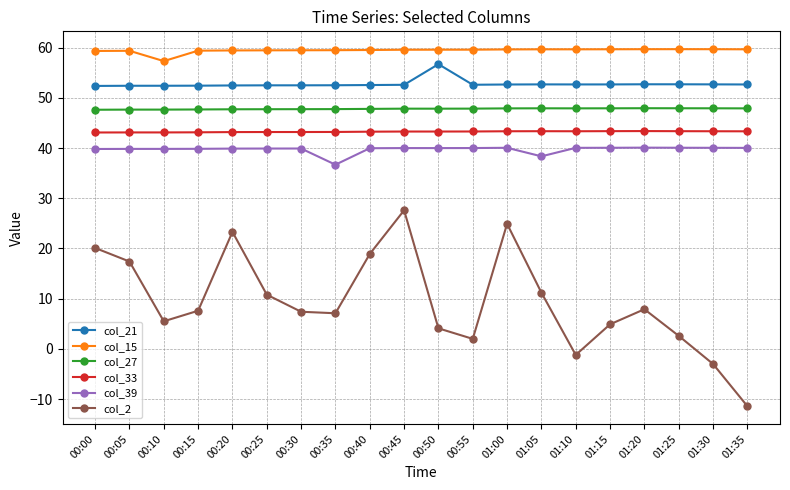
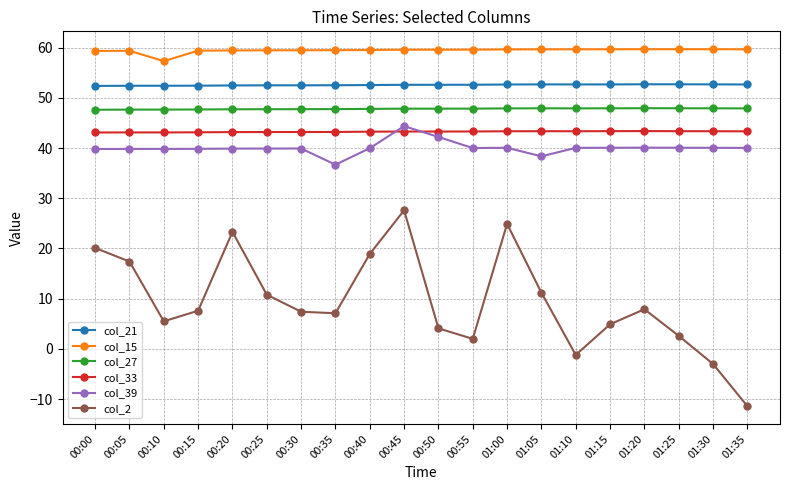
  {
    "col_21": {
      "00:00": 52,
      "00:05": 52,
      "00:10": 52,
      "00:15": 52,
      "00:20": 52,
      "00:25": 52,
      "00:30": 52,
      "00:35": 52,
      "00:40": 53,
      "00:45": 53,
-     "00:50": 57,
+     "00:50": 53,
      "00:55": 53,
      "01:00": 53,
      "01:05": 53,
      "01:10": 53,
      "01:15": 53,
      "01:20": 53,
      "01:25": 53,
      "01:30": 53,
      "01:35": 53
    },
    "col_15": {
      "00:00": 59,
      "00:05": 59,
      "00:10": 57,
      "00:15": 59,
      "00:20": 59,
      "00:25": 59,
      "00:30": 59,
      "00:35": 59,
      "00:40": 60,
      "00:45": 60,
      "00:50": 60,
      "00:55": 60,
      "01:00": 60,
      "01:05": 60,
      "01:10": 60,
      "01:15": 60,
      "01:20": 60,
      "01:25": 60,
      "01:30": 60,
      "01:35": 60
    },
    "col_27": {
      "00:00": 48,
      "00:05": 48,
      "00:10": 48,
      "00:15": 48,
      "00:20": 48,
      "00:25": 48,
      "00:30": 48,
      "00:35": 48,
      "00:40": 48,
      "00:45": 48,
      "00:50": 48,
      "00:55": 48,
      "01:00": 48,
      "01:05": 48,
      "01:10": 48,
      "01:15": 48,
      "01:20": 48,
      "01:25": 48,
      "01:30": 48,
      "01:35": 48
    },
    "col_33": {
      "00:00": 43,
      "00:05": 43,
      "00:10": 43,
      "00:15": 43,
      "00:20": 43,
      "00:25": 43,
      "00:30": 43,
      "00:35": 43,
      "00:40": 43,
      "00:45": 43,
      "00:50": 43,
      "00:55": 43,
      "01:00": 43,
      "01:05": 43,
      "01:10": 43,
      "01:15": 43,
      "01:20": 43,
      "01:25": 43,
      "01:30": 43,
      "01:35": 43
    },
    "col_39": {
      "00:00": 40,
      "00:05": 40,
      "00:10": 40,
      "00:15": 40,
      "00:20": 40,
      "00:25": 40,
      "00:30": 40,
      "00:35": 37,
      "00:40": 40,
-     "00:45": 40,
-     "00:50": 40,
+     "00:45": 44,
+     "00:50": 42,
      "00:55": 40,
      "01:00": 40,
      "01:05": 38,
      "01:10": 40,
      "01:15": 40,
      "01:20": 40,
      "01:25": 40,
      "01:30": 40,
      "01:35": 40
    },
    "col_2": {
      "00:00": 20,
      "00:05": 17,
      "00:10": 6,
      "00:15": 8,
      "00:20": 23,
      "00:25": 11,
      "00:30": 7,
      "00:35": 7,
      "00:40": 19,
      "00:45": 28,
      "00:50": 4,
      "00:55": 2,
      "01:00": 25,
      "01:05": 11,
      "01:10": -1,
      "01:15": 5,
      "01:20": 8,
      "01:25": 3,
      "01:30": -3,
      "01:35": -11
    }
  }
